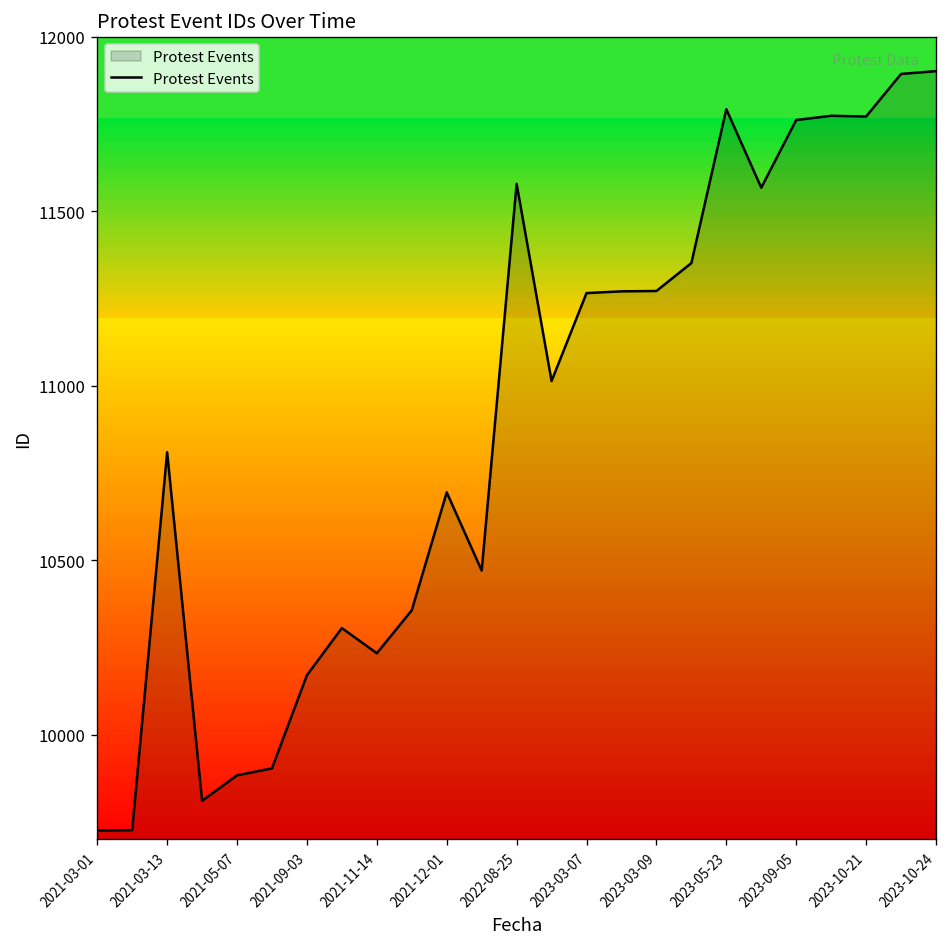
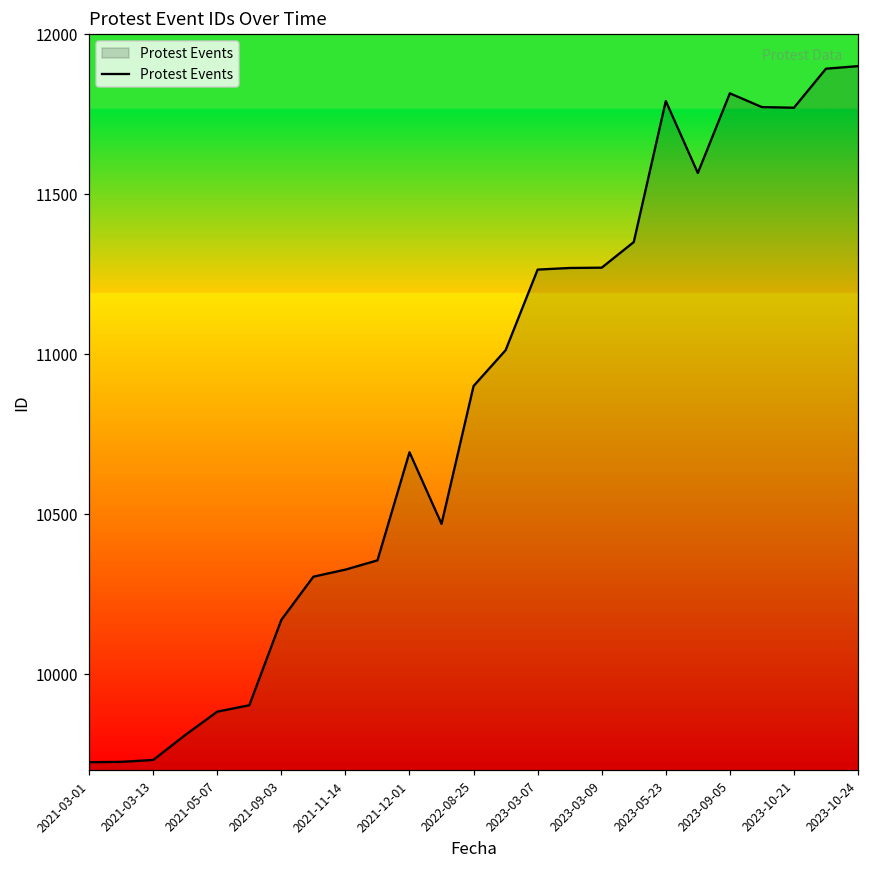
  {
-   "2021-03-13": 10810,
+   "2021-03-13": 9730,
    "2021-05-07": 9880,
    "2021-09-03": 10170,
-   "2021-11-14": 10230,
+   "2021-11-14": 10330,
    "2021-12-01": 10690,
-   "2022-08-25": 11580,
+   "2022-08-25": 10900,
    "2023-03-07": 11270,
    "2023-05-23": 11790,
-   "2023-09-05": 11760,
+   "2023-09-05": 11820,
    "2023-10-21": 11770,
    "2023-10-24": 11900
  }
